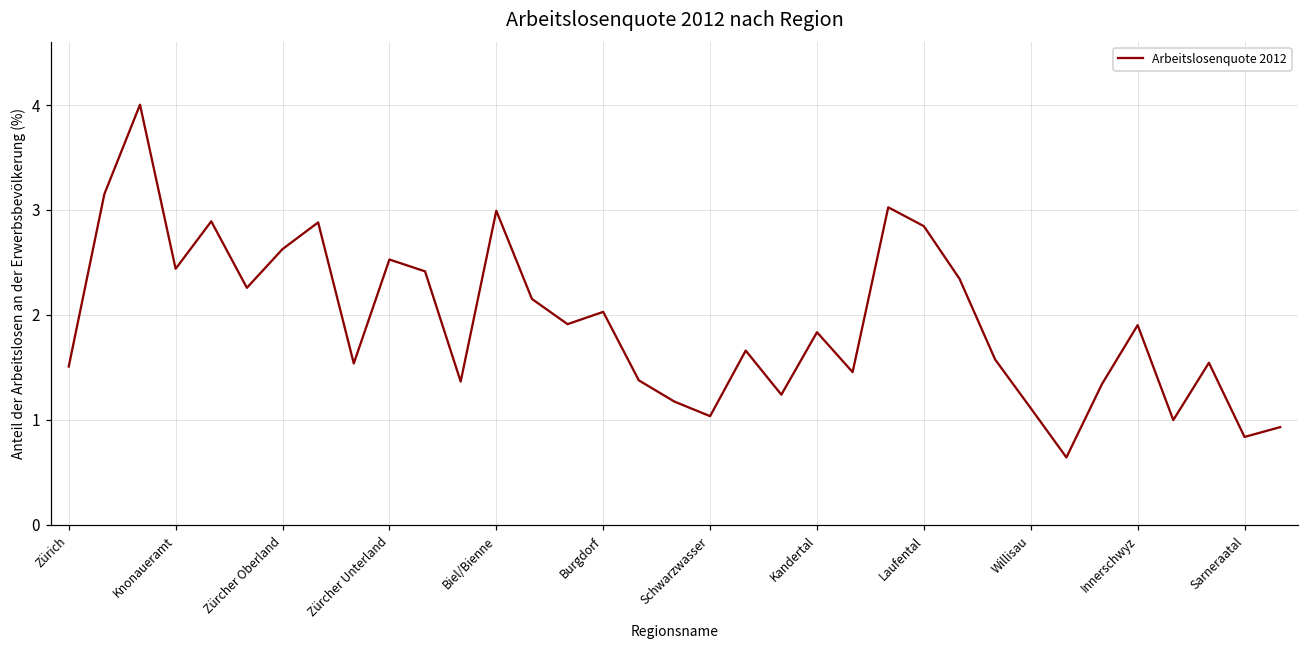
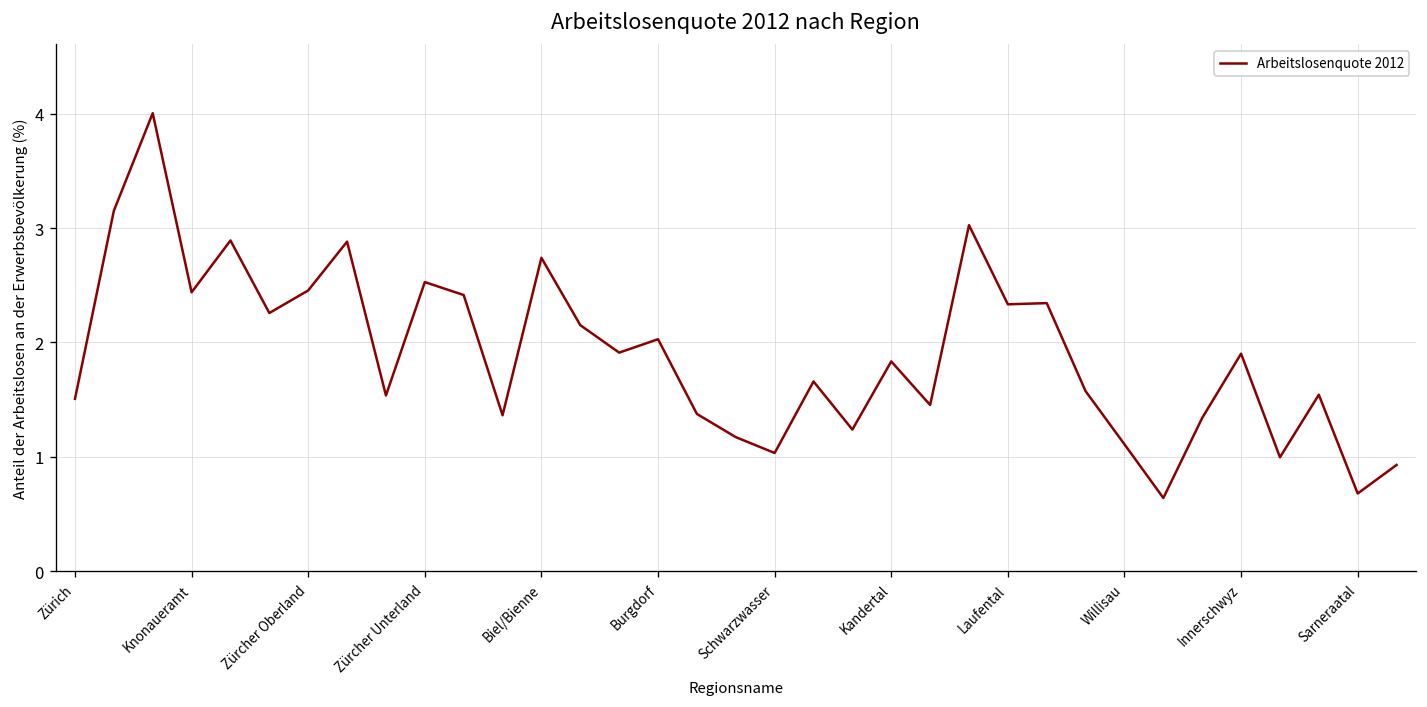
  {
    "Zürich": 1.5,
    "Knonaueramt": 2.4,
-   "Zürcher Oberland": 2.6,
+   "Zürcher Oberland": 2.5,
    "Zürcher Unterland": 2.5,
-   "Biel/Bienne": 3.0,
+   "Biel/Bienne": 2.7,
    "Burgdorf": 2.0,
    "Schwarzwasser": 1.0,
    "Kandertal": 1.8,
-   "Laufental": 2.8,
+   "Laufental": 2.3,
    "Willisau": 1.1,
    "Innerschwyz": 1.9,
-   "Sarneraatal": 0.8
+   "Sarneraatal": 0.7
  }
